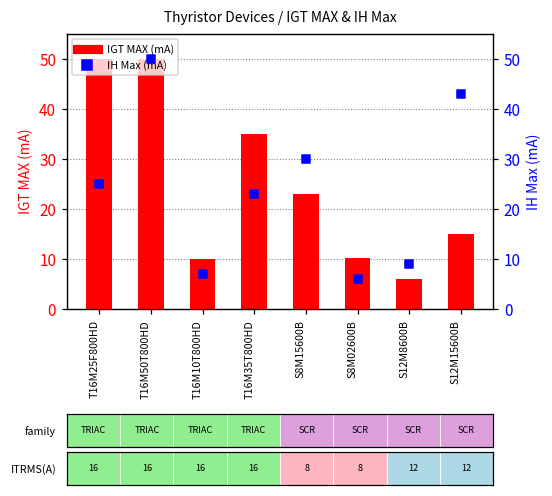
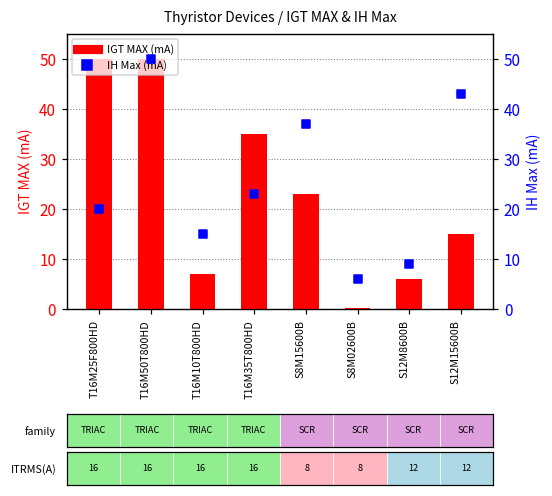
  {
    "Thyristor Devices / IGT MAX & IH Max": {
      "IGT MAX (mA)": {
-       "T16M10T800HD": 10,
+       "T16M10T800HD": 7,
        "T16M35T800HD": 35,
        "S8M15600B": 23,
-       "S8M02600B": 10,
+       "S8M02600B": 0,
        "S12M8600B": 6,
        "S12M15600B": 15
      },
      "IH Max (mA)": {
-       "T16M25F800HD": 25,
-       "T16M10T800HD": 7,
-       "S8M15600B": 30
+       "T16M25F800HD": 20,
+       "T16M10T800HD": 15,
+       "S8M15600B": 37
      }
    }
  }
